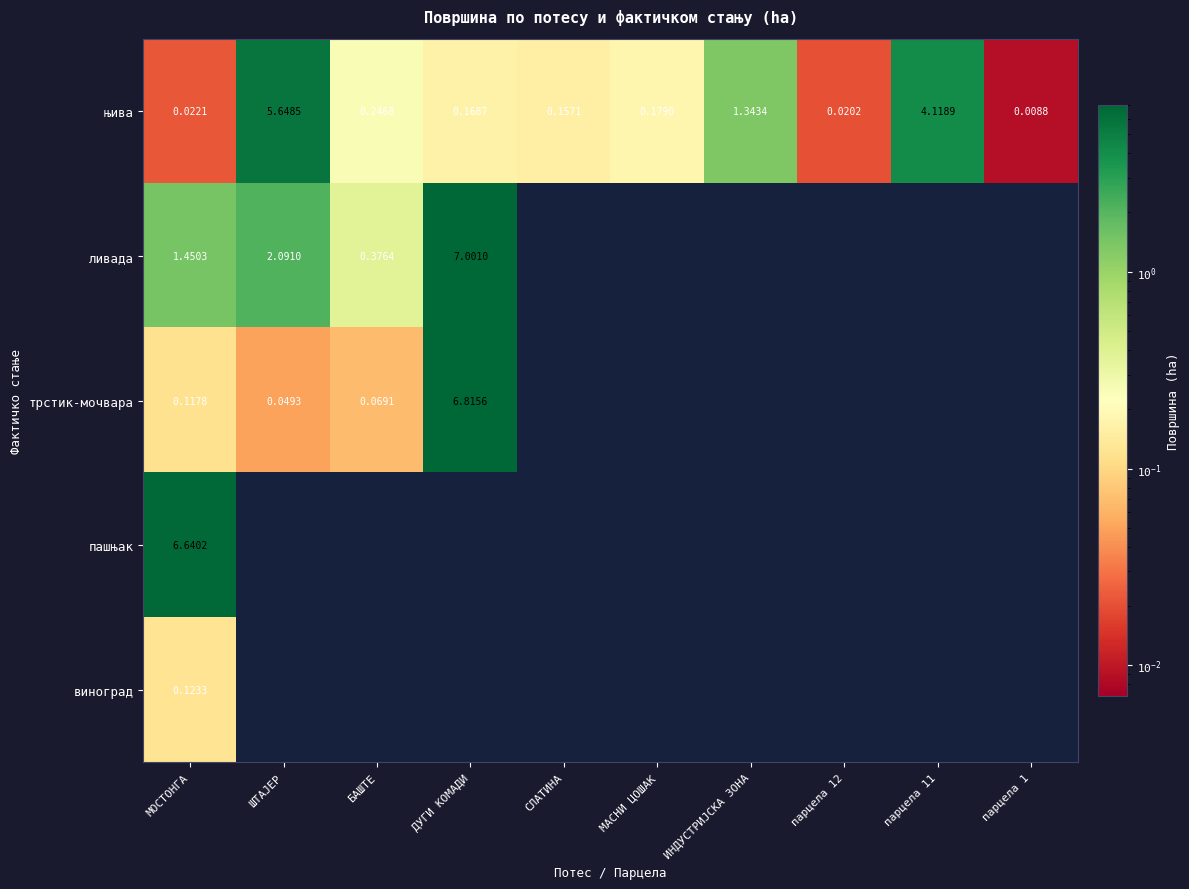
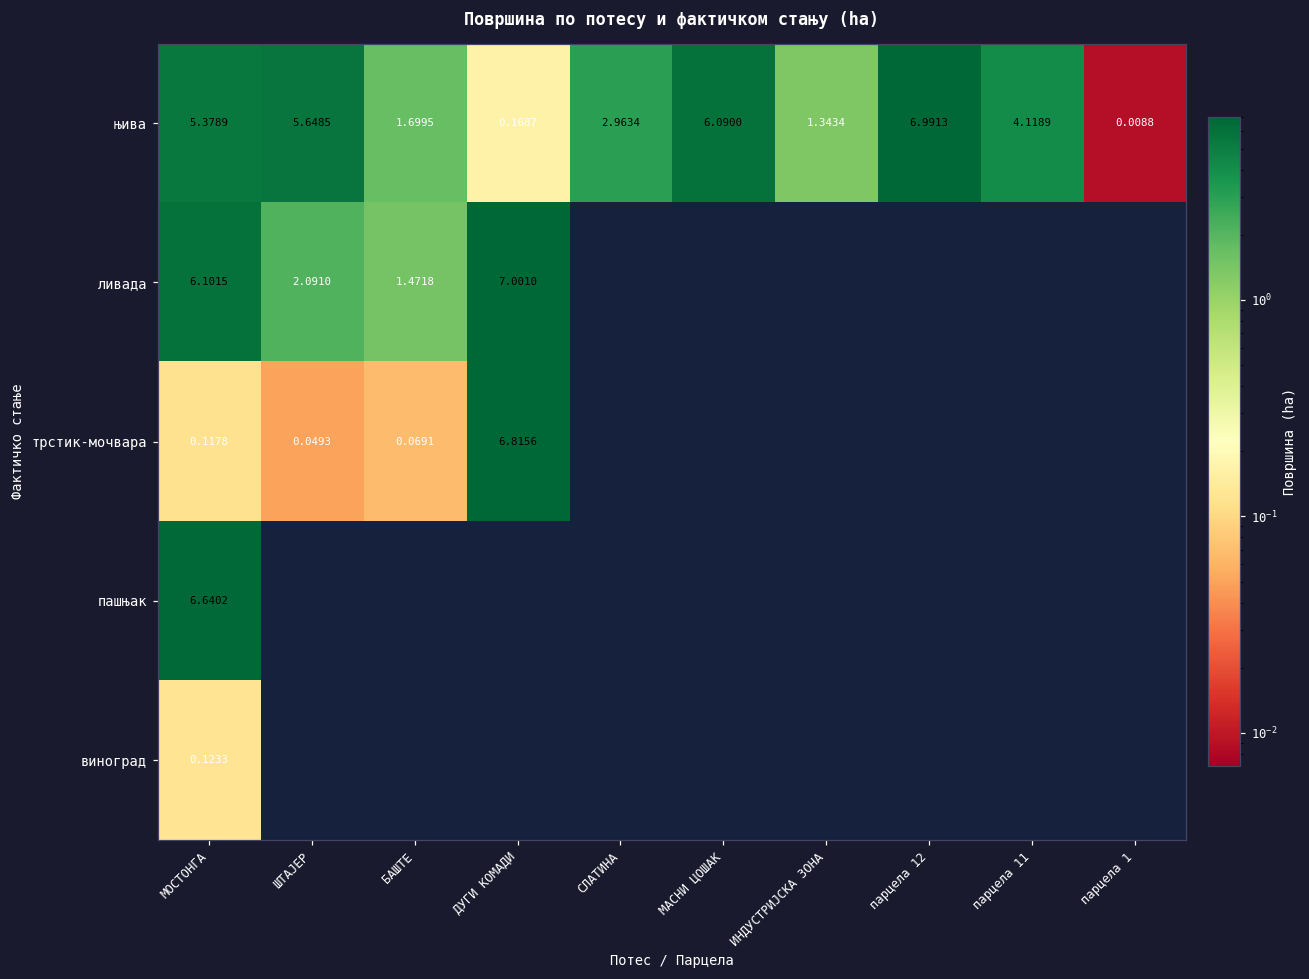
  {
    "њива": {
-     "МОСТОНГА": 0.0221,
+     "МОСТОНГА": 5.3789,
      "ШТАЈЕР": 5.6485,
-     "БАШТЕ": 0.2468,
+     "БАШТЕ": 1.6995,
      "ДУГИ КОМАДИ": 0.1687,
-     "СЛАТИНА": 0.1571,
-     "МАСНИ ЦОШАК": 0.1790,
+     "СЛАТИНА": 2.9634,
+     "МАСНИ ЦОШАК": 6.0900,
      "ИНДУСТРИЈСКА ЗОНА": 1.3434,
-     "парцела 12": 0.0202,
+     "парцела 12": 6.9913,
      "парцела 11": 4.1189,
      "парцела 1": 0.0088
    },
    "ливада": {
-     "МОСТОНГА": 1.4503,
+     "МОСТОНГА": 6.1015,
      "ШТАЈЕР": 2.0910,
-     "БАШТЕ": 0.3764,
+     "БАШТЕ": 1.4718,
      "ДУГИ КОМАДИ": 7.0010
    },
    "трстик-мочвара": {
      "МОСТОНГА": 0.1178,
      "ШТАЈЕР": 0.0493,
      "БАШТЕ": 0.0691,
      "ДУГИ КОМАДИ": 6.8156
    },
    "пашњак": {
      "МОСТОНГА": 6.6402
    },
    "виноград": {
      "МОСТОНГА": 0.1233
    }
  }
